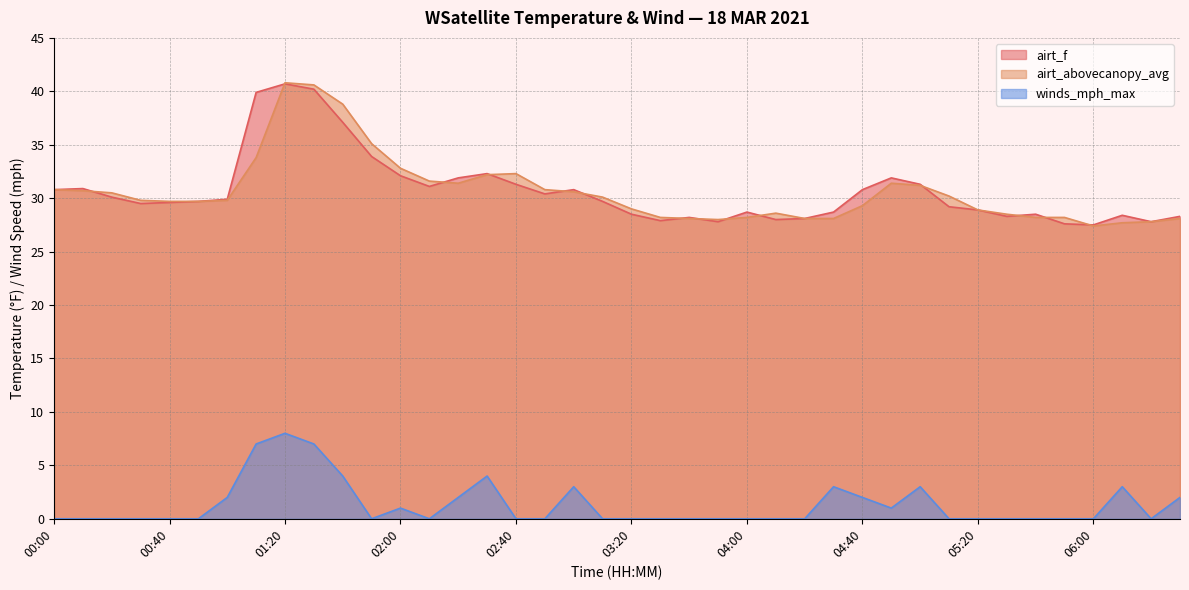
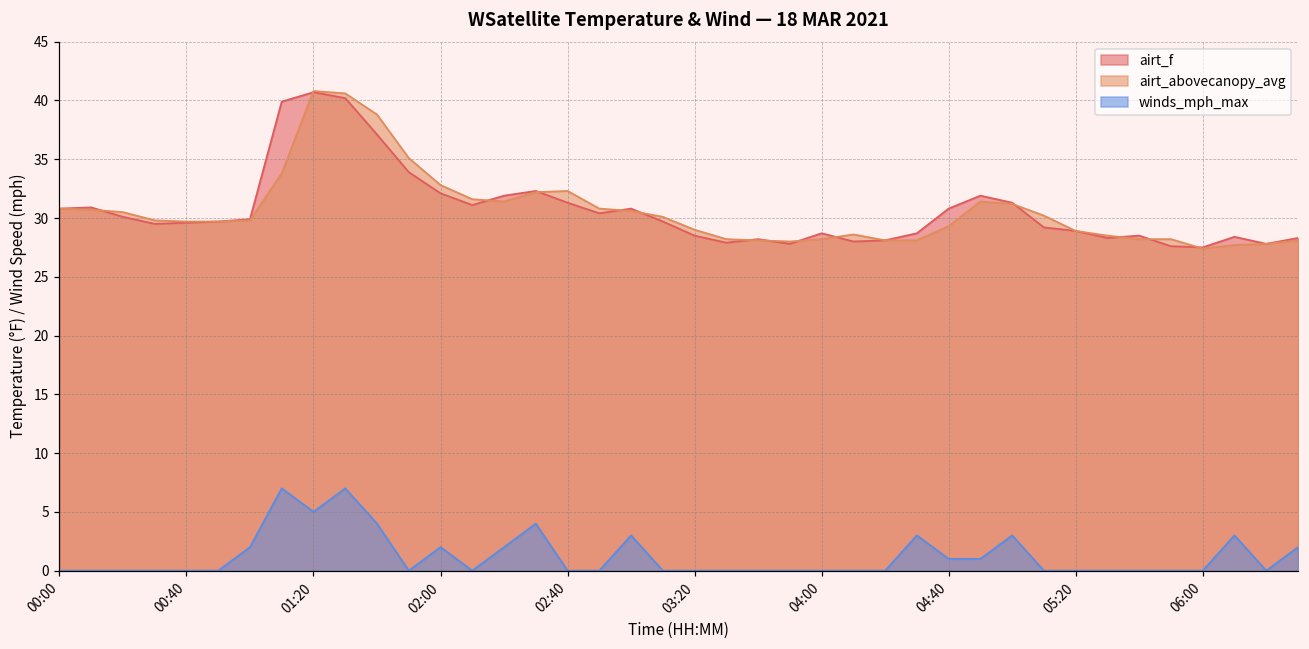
  {
    "winds_mph_max": {
      "00:00": 0,
      "00:40": 0,
-     "01:20": 8,
-     "02:00": 1,
+     "01:20": 5,
+     "02:00": 2,
      "02:40": 0,
      "03:20": 0,
      "04:00": 0,
-     "04:40": 2,
+     "04:40": 1,
      "05:20": 0,
      "06:00": 0
    }
  }
